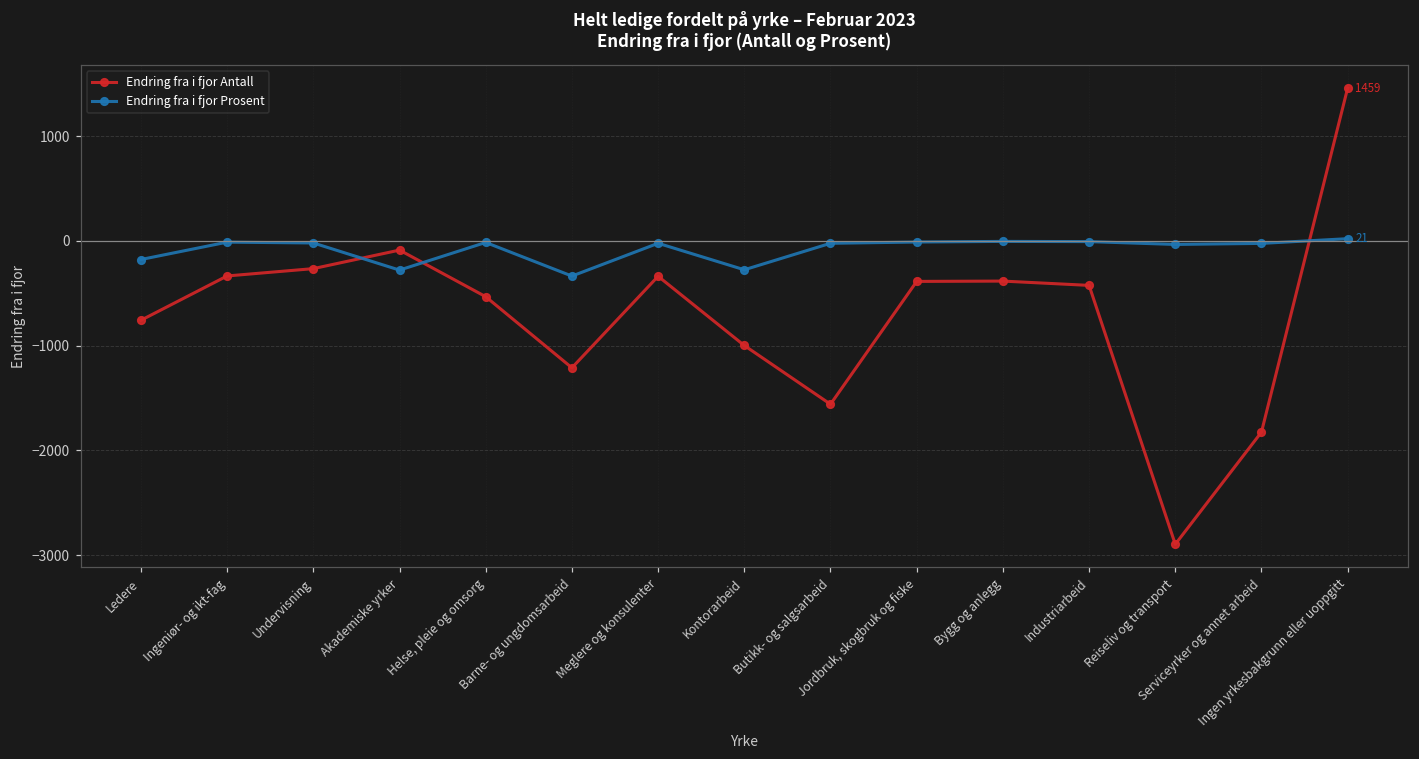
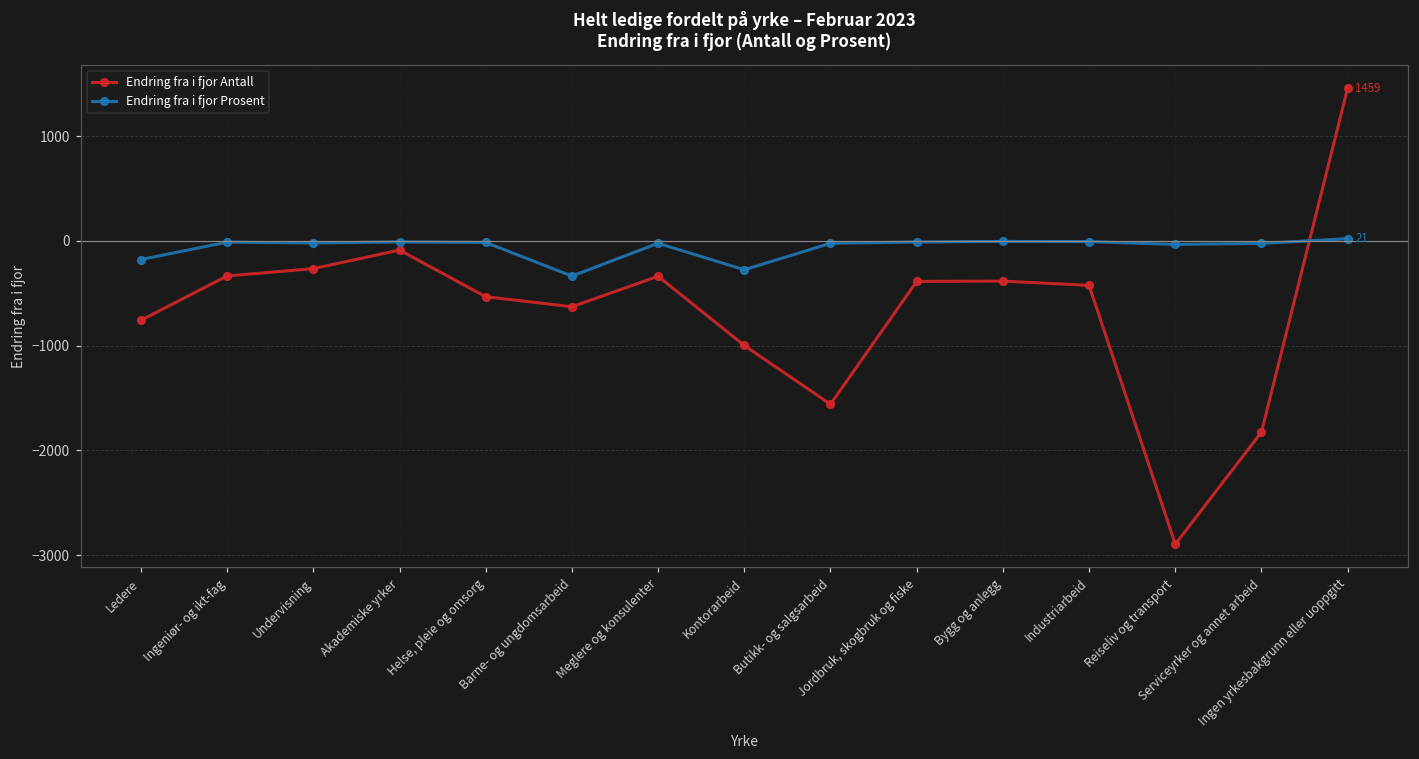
  {
    "Endring fra i fjor Antall": {
      "Ledere": -800,
      "Ingeniør- og ikt-fag": -300,
      "Undervisning": -300,
      "Akademiske yrker": -100,
      "Helse, pleie og omsorg": -500,
-     "Barne- og ungdomsarbeid": -1200,
+     "Barne- og ungdomsarbeid": -600,
      "Meglere og konsulenter": -300,
      "Kontorarbeid": -1000,
      "Butikk- og salgsarbeid": -1600,
      "Jordbruk, skogbruk og fiske": -400,
      "Bygg og anlegg": -400,
      "Industriarbeid": -400,
      "Reiseliv og transport": -2900,
      "Serviceyrker og annet arbeid": -1800
    },
    "Endring fra i fjor Prosent": {
      "Ledere": -200,
      "Ingeniør- og ikt-fag": 0,
      "Undervisning": 0,
-     "Akademiske yrker": -300,
+     "Akademiske yrker": 0,
      "Helse, pleie og omsorg": 0,
      "Barne- og ungdomsarbeid": -300,
      "Meglere og konsulenter": 0,
      "Kontorarbeid": -300,
      "Butikk- og salgsarbeid": 0,
      "Jordbruk, skogbruk og fiske": 0,
      "Bygg og anlegg": 0,
      "Industriarbeid": 0,
      "Reiseliv og transport": 0,
      "Serviceyrker og annet arbeid": 0
    }
  }
